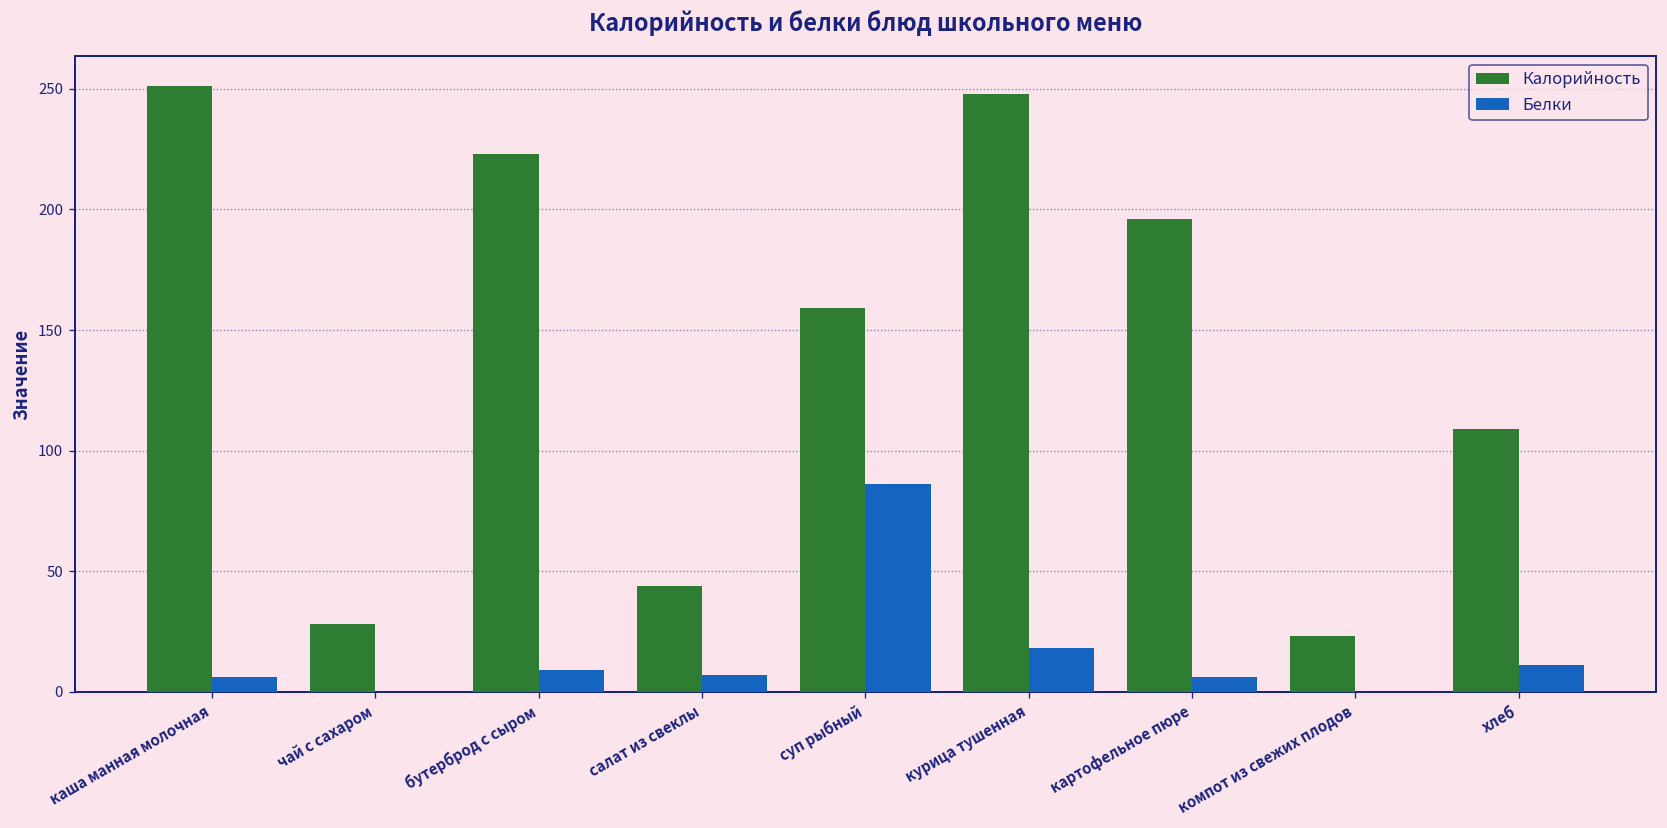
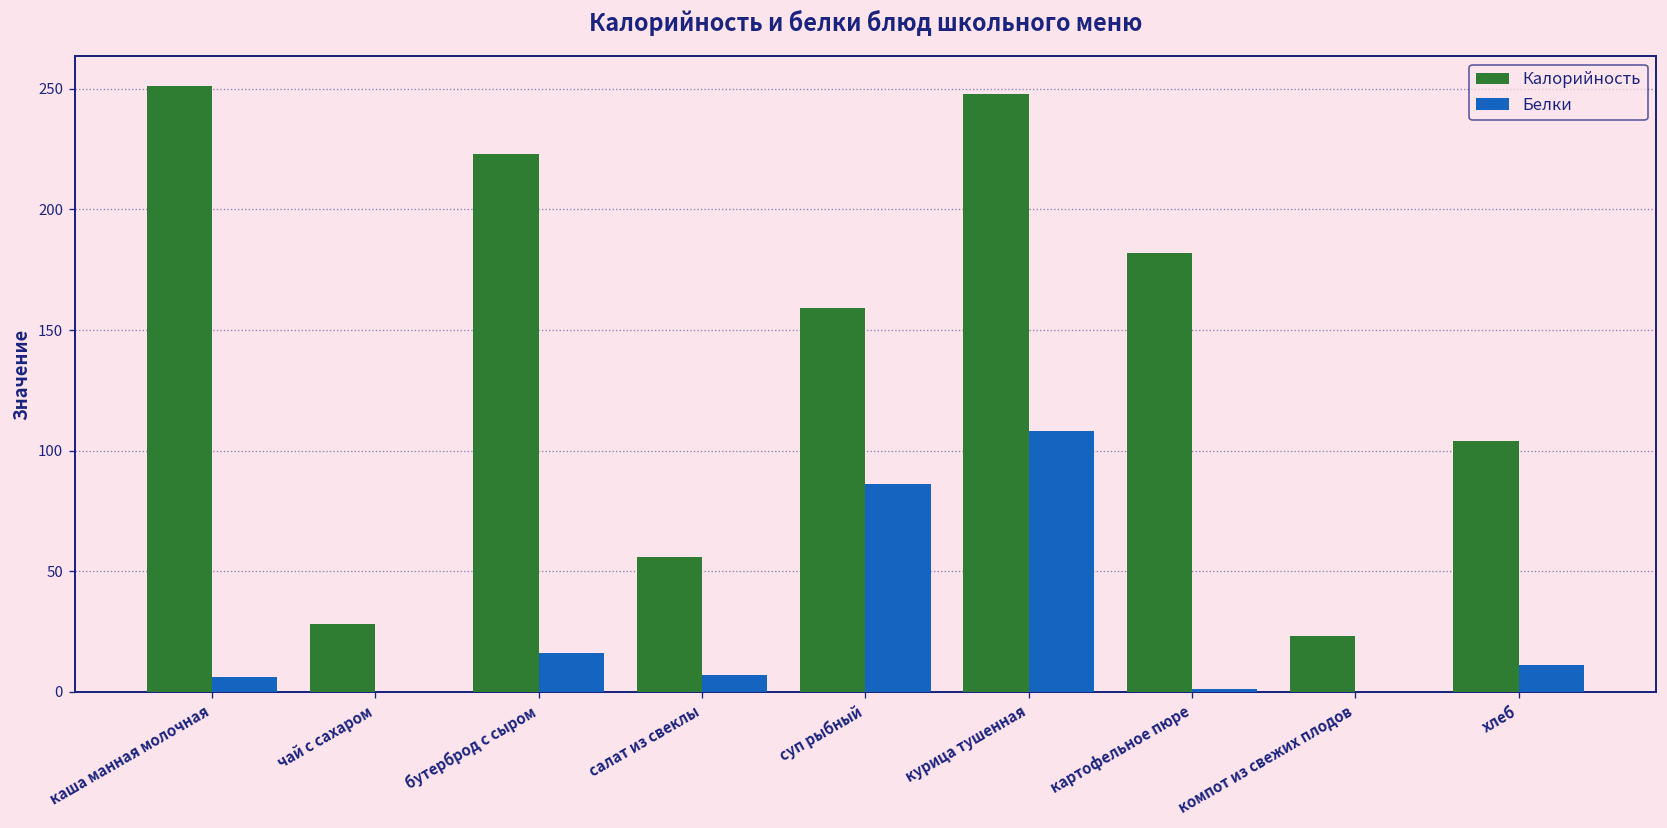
  {
    "Калорийность": {
      "каша манная молочная": 251,
      "чай с сахаром": 28,
      "бутерброд с сыром": 223,
-     "салат из свеклы": 44,
+     "салат из свеклы": 56,
      "суп рыбный": 159,
      "курица тушенная": 248,
-     "картофельное пюре": 196,
+     "картофельное пюре": 182,
      "компот из свежих плодов": 23,
-     "хлеб": 109
+     "хлеб": 104
    },
    "Белки": {
      "каша манная молочная": 6,
      "чай с сахаром": 0,
-     "бутерброд с сыром": 9,
+     "бутерброд с сыром": 16,
      "салат из свеклы": 7,
      "суп рыбный": 86,
-     "курица тушенная": 18,
-     "картофельное пюре": 6,
+     "курица тушенная": 108,
+     "картофельное пюре": 1,
      "компот из свежих плодов": 0,
      "хлеб": 11
    }
  }
